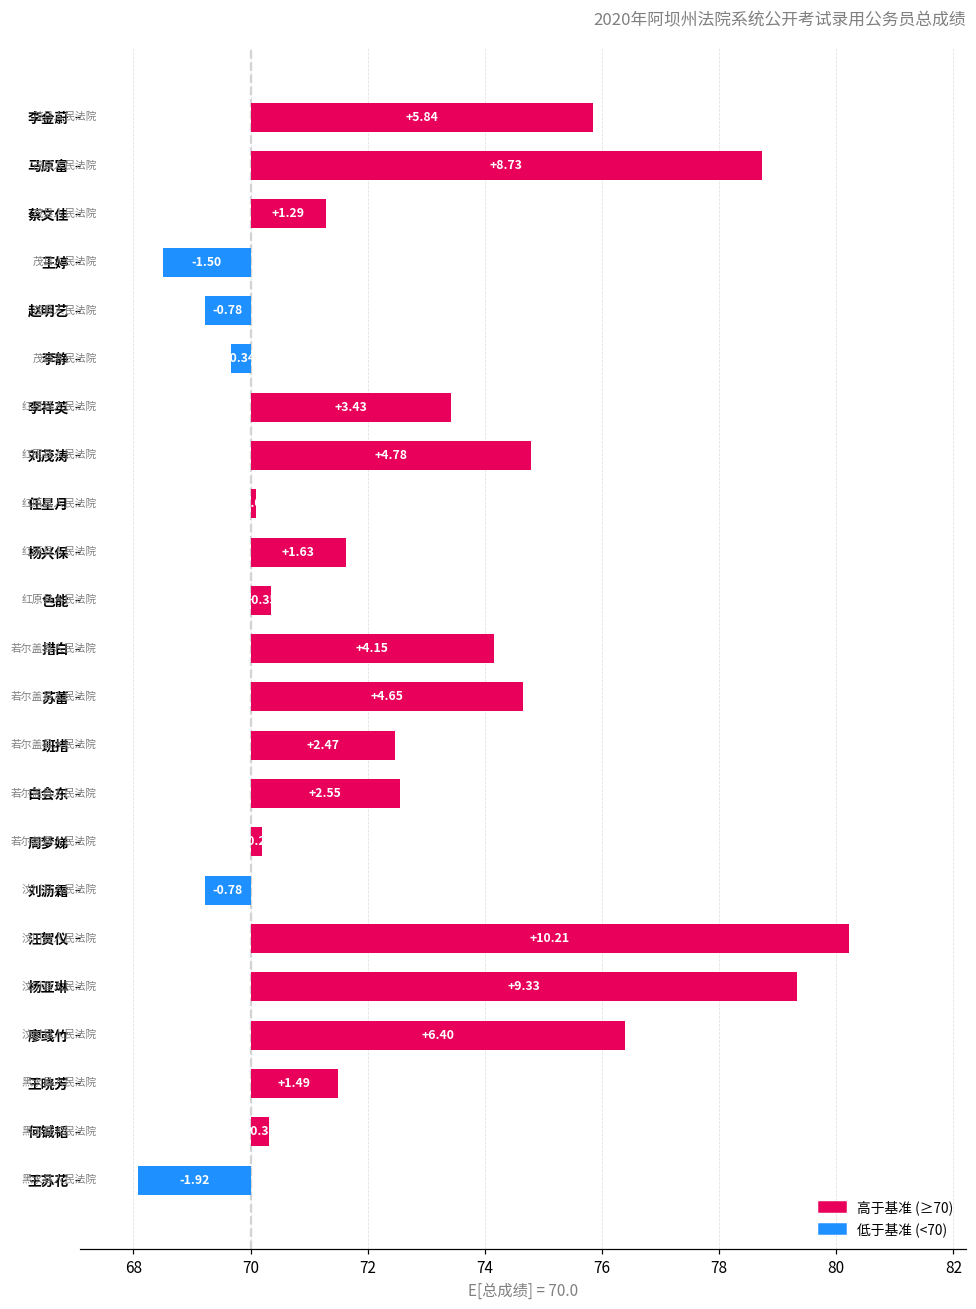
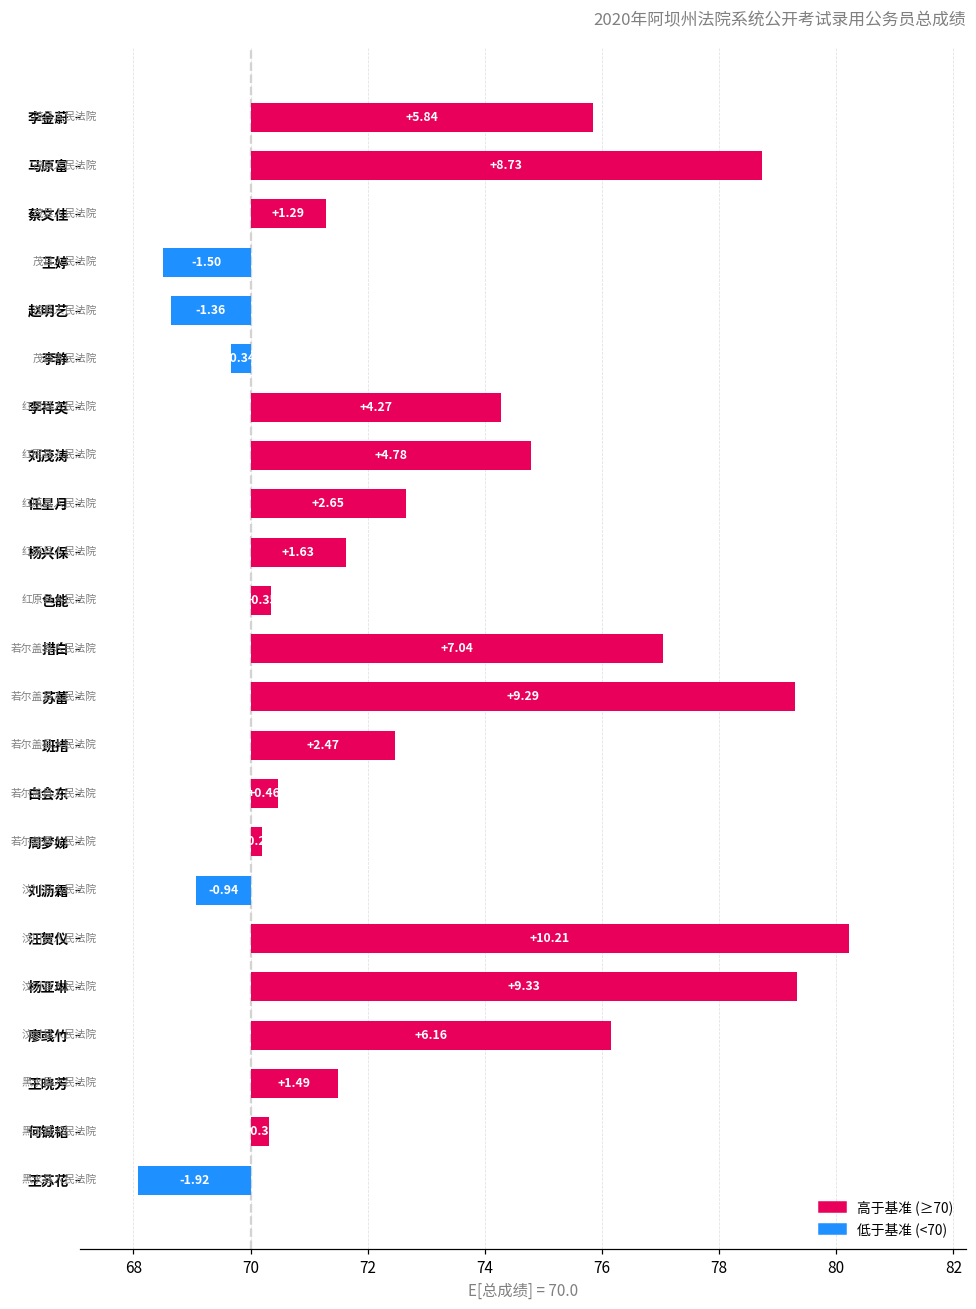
  {
    "李金蔚": "+5.84",
    "马原富": "+8.73",
    "蔡文佳": "+1.29",
    "王婷": "-1.50",
-   "赵明艺": "-0.78",
+   "赵明艺": "-1.36",
    "李静": "-0.34",
-   "李祥英": "+3.43",
+   "李祥英": "+4.27",
    "刘茂涛": "+4.78",
-   "任星月": "70.1",
+   "任星月": "72.7",
    "杨兴保": "+1.63",
    "色能": "+0.35",
-   "措白": "+4.15",
-   "苏蕾": "+4.65",
+   "措白": "+7.04",
+   "苏蕾": "+9.29",
    "班措": "+2.47",
-   "白会东": "+2.55",
-   "刘沥霜": "-0.78",
+   "白会东": "+0.46",
+   "刘沥霜": "-0.94",
    "汪贺仪": "+10.21",
    "杨亚琳": "+9.33",
-   "廖彧竹": "+6.40",
+   "廖彧竹": "+6.16",
    "王晓芳": "+1.49",
    "何铖韬": "+0.31",
    "王苏花": "-1.92"
  }
